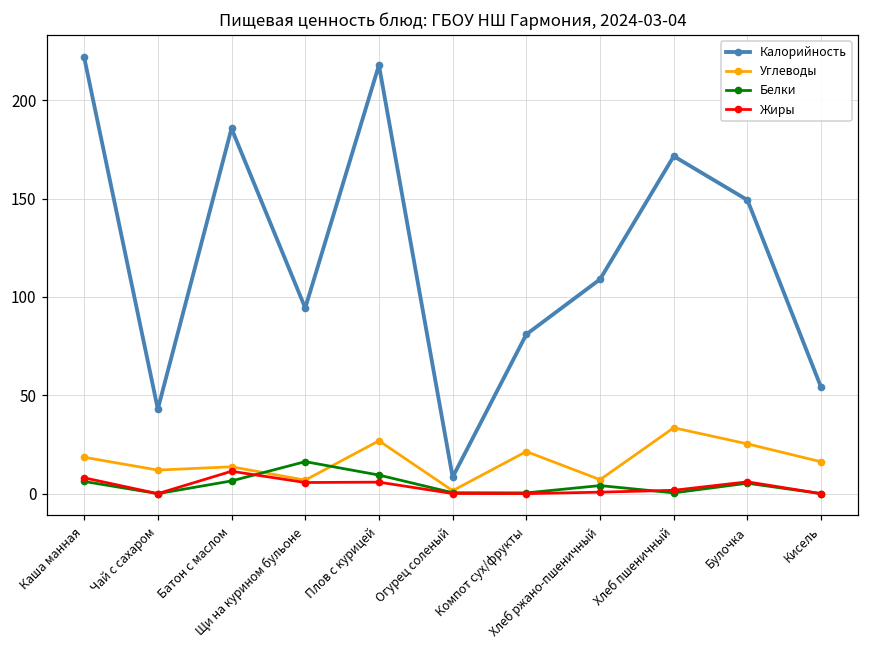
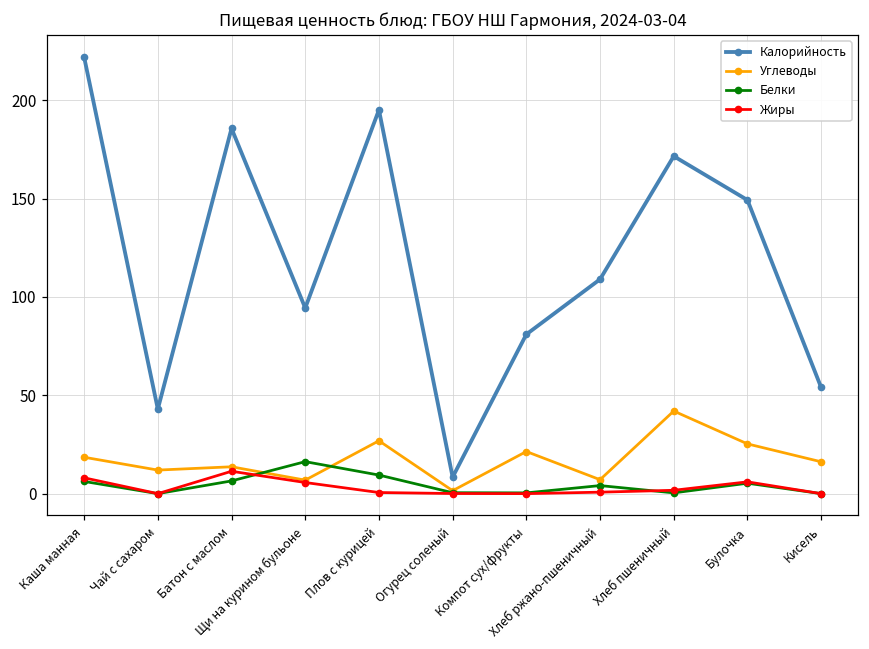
  {
    "Калорийность": {
      "Каша манная": 222,
      "Чай с сахаром": 43,
      "Батон с маслом": 186,
      "Щи на курином бульоне": 94,
-     "Плов с курицей": 218,
+     "Плов с курицей": 195,
      "Огурец соленый": 8,
      "Компот сух/фрукты": 81,
      "Хлеб ржано-пшеничный": 109,
      "Хлеб пшеничный": 172,
      "Булочка": 149,
      "Кисель": 54
    },
    "Углеводы": {
      "Каша манная": 19,
      "Чай с сахаром": 12,
      "Батон с маслом": 14,
      "Плов с курицей": 27,
      "Компот сух/фрукты": 21,
      "Хлеб ржано-пшеничный": 7,
-     "Хлеб пшеничный": 34,
+     "Хлеб пшеничный": 42,
      "Булочка": 25,
      "Кисель": 16
    },
    "Белки": {
      "Каша манная": 6,
      "Батон с маслом": 6,
      "Щи на курином бульоне": 16,
      "Плов с курицей": 9,
      "Хлеб ржано-пшеничный": 4
    },
    "Жиры": {
      "Каша манная": 8,
      "Батон с маслом": 11,
-     "Плов с курицей": 6,
+     "Плов с курицей": 1,
      "Хлеб ржано-пшеничный": 1
    }
  }
